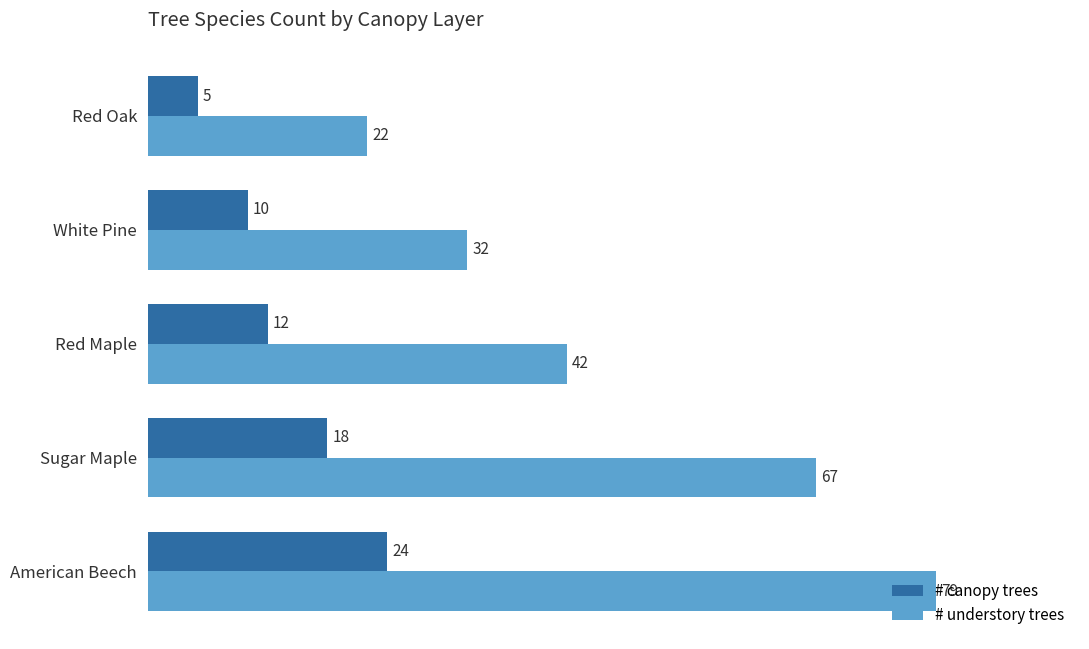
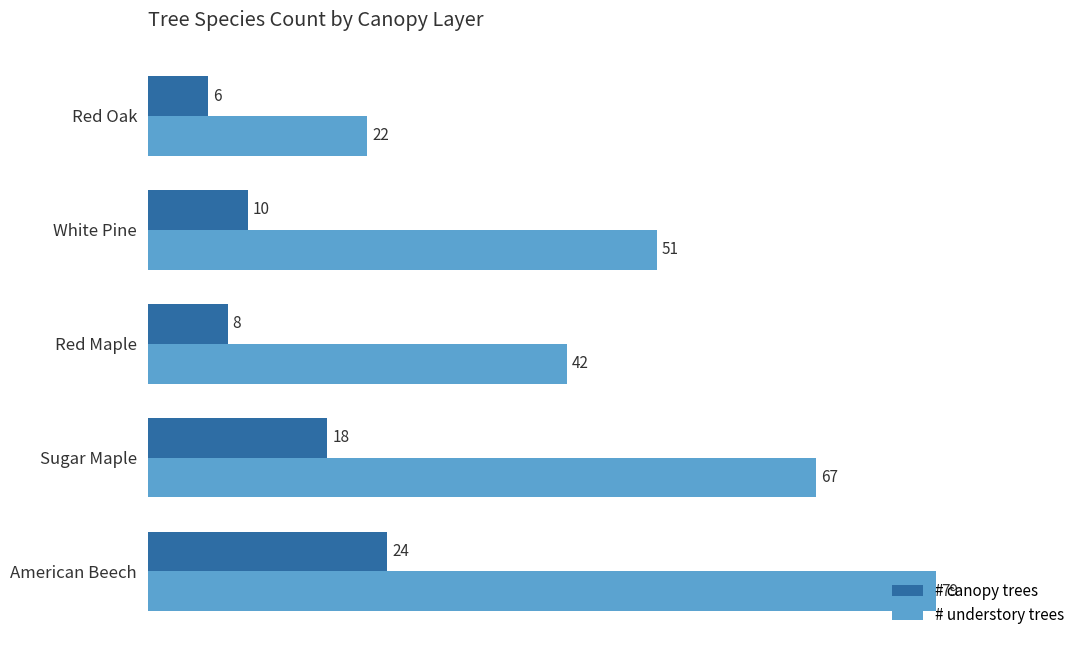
  {
    "# canopy trees": {
-     "Red Oak": 5,
+     "Red Oak": 6,
      "White Pine": 10,
-     "Red Maple": 12,
+     "Red Maple": 8,
      "Sugar Maple": 18,
      "American Beech": 24
    },
    "# understory trees": {
      "Red Oak": 22,
-     "White Pine": 32,
+     "White Pine": 51,
      "Red Maple": 42,
      "Sugar Maple": 67,
      "American Beech": 79
    }
  }
